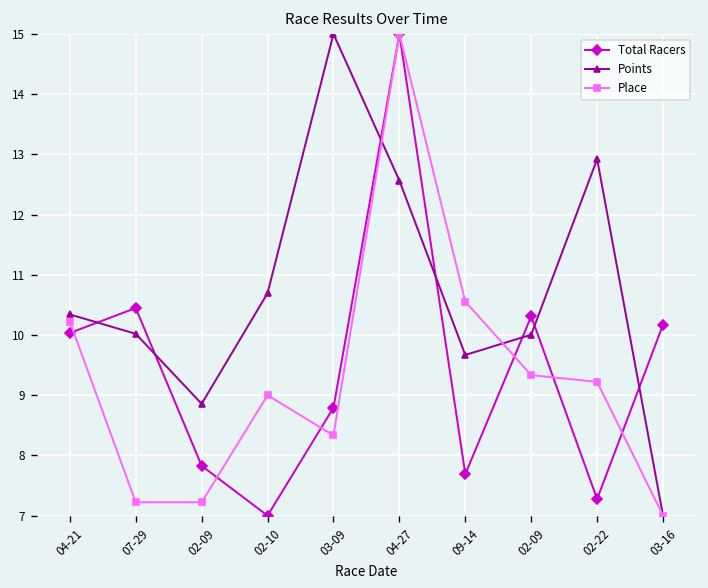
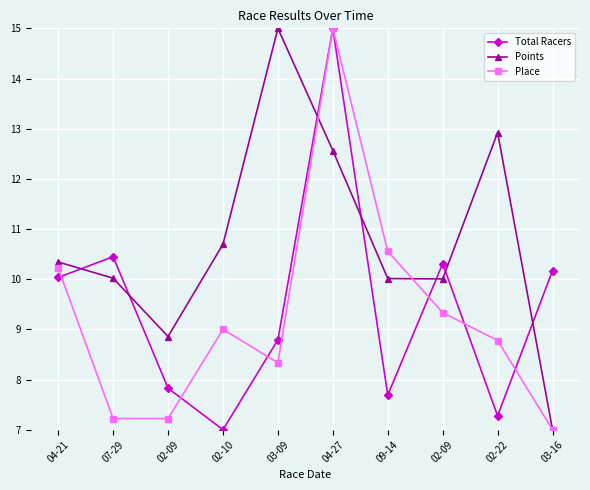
  {
    "Total Racers": {
      "04-21": 10.0,
      "07-29": 10.4,
      "02-10": 7.0,
      "03-09": 8.8,
      "09-14": 7.7,
      "02-22": 7.3,
      "03-16": 10.2
    },
    "Points": {
      "04-21": 10.3,
      "07-29": 10.0,
      "02-10": 10.7,
      "03-09": 15.0,
      "04-27": 12.6,
-     "09-14": 9.7,
+     "09-14": 10.0,
      "02-22": 12.9
    },
    "Place": {
      "04-21": 10.2,
      "07-29": 7.2,
      "02-10": 9.0,
      "03-09": 8.3,
      "09-14": 10.6,
-     "02-22": 9.2
+     "02-22": 8.8
    }
  }
